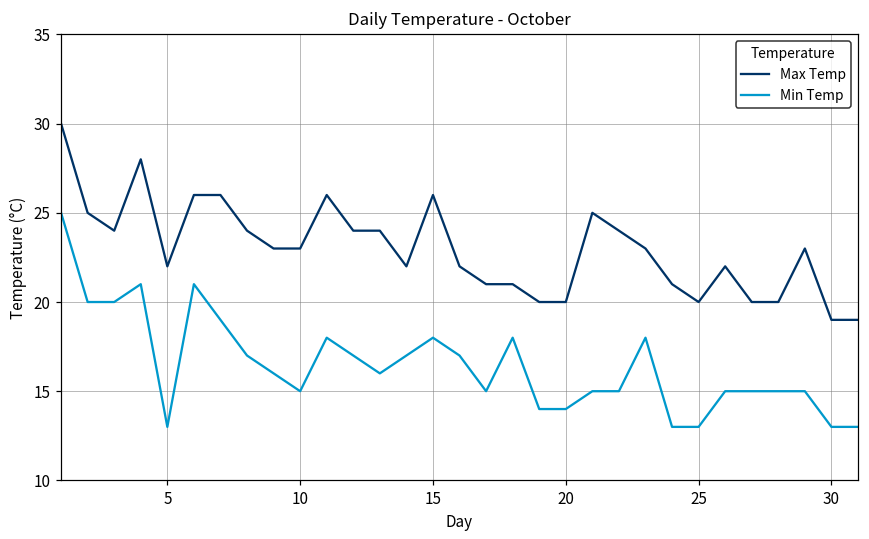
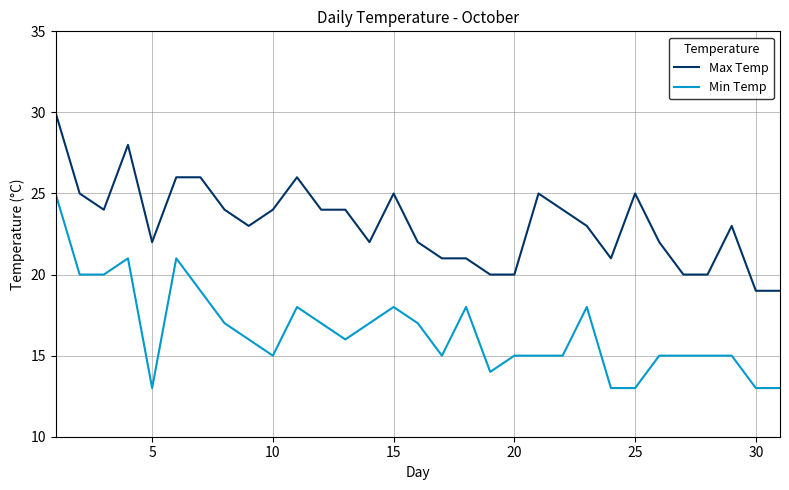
  {
    "Max Temp": {
      "5": 22,
-     "10": 23,
-     "15": 26,
+     "10": 24,
+     "15": 25,
      "20": 20,
-     "25": 20,
+     "25": 25,
      "30": 19
    },
    "Min Temp": {
      "5": 13,
      "10": 15,
      "15": 18,
-     "20": 14,
+     "20": 15,
      "25": 13,
      "30": 13
    }
  }
